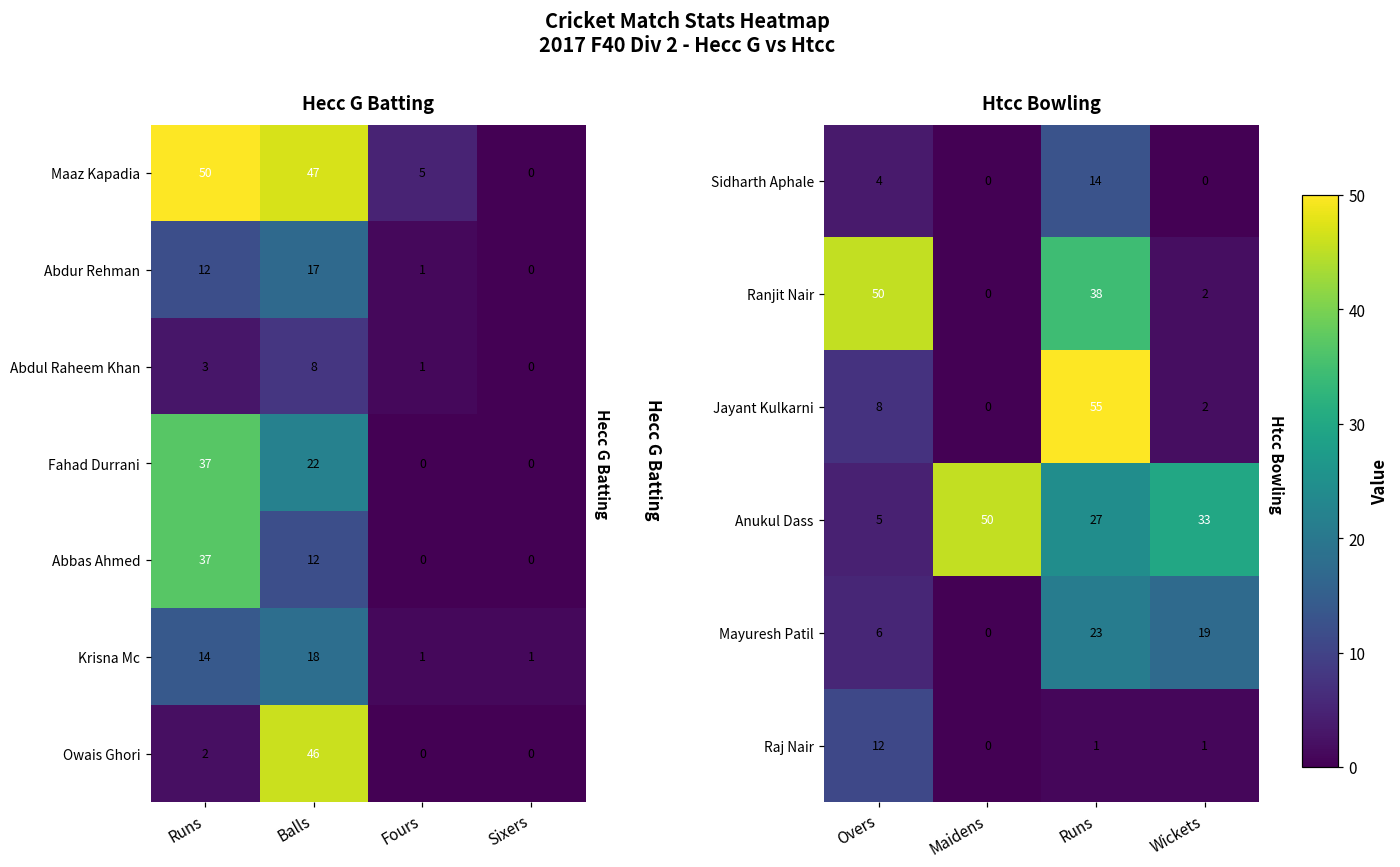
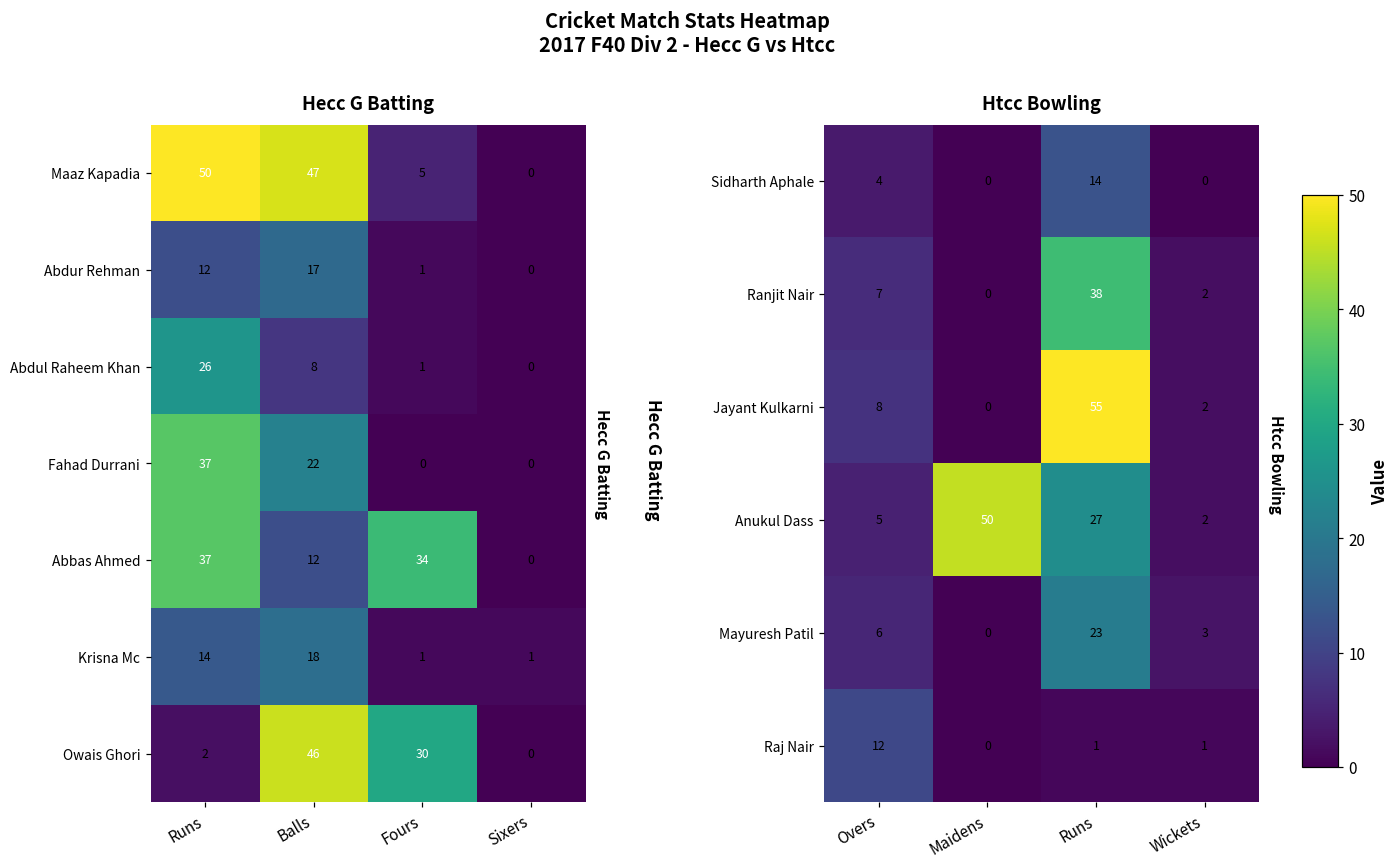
  {
    "Hecc G Batting": {
      "Maaz Kapadia": {
        "Runs": 50,
        "Balls": 47,
        "Fours": 5,
        "Sixers": 0
      },
      "Abdur Rehman": {
        "Runs": 12,
        "Balls": 17,
        "Fours": 1,
        "Sixers": 0
      },
      "Abdul Raheem Khan": {
-       "Runs": 3,
+       "Runs": 26,
        "Balls": 8,
        "Fours": 1,
        "Sixers": 0
      },
      "Fahad Durrani": {
        "Runs": 37,
        "Balls": 22,
        "Fours": 0,
        "Sixers": 0
      },
      "Abbas Ahmed": {
        "Runs": 37,
        "Balls": 12,
-       "Fours": 0,
+       "Fours": 34,
        "Sixers": 0
      },
      "Krisna Mc": {
        "Runs": 14,
        "Balls": 18,
        "Fours": 1,
        "Sixers": 1
      },
      "Owais Ghori": {
        "Runs": 2,
        "Balls": 46,
-       "Fours": 0,
+       "Fours": 30,
        "Sixers": 0
      }
    },
    "Htcc Bowling": {
      "Sidharth Aphale": {
        "Overs": 4,
        "Maidens": 0,
        "Runs": 14,
        "Wickets": 0
      },
      "Ranjit Nair": {
-       "Overs": 50,
+       "Overs": 7,
        "Maidens": 0,
        "Runs": 38,
        "Wickets": 2
      },
      "Jayant Kulkarni": {
        "Overs": 8,
        "Maidens": 0,
        "Runs": 55,
        "Wickets": 2
      },
      "Anukul Dass": {
        "Overs": 5,
        "Maidens": 50,
        "Runs": 27,
-       "Wickets": 33
+       "Wickets": 2
      },
      "Mayuresh Patil": {
        "Overs": 6,
        "Maidens": 0,
        "Runs": 23,
-       "Wickets": 19
+       "Wickets": 3
      },
      "Raj Nair": {
        "Overs": 12,
        "Maidens": 0,
        "Runs": 1,
        "Wickets": 1
      }
    }
  }
